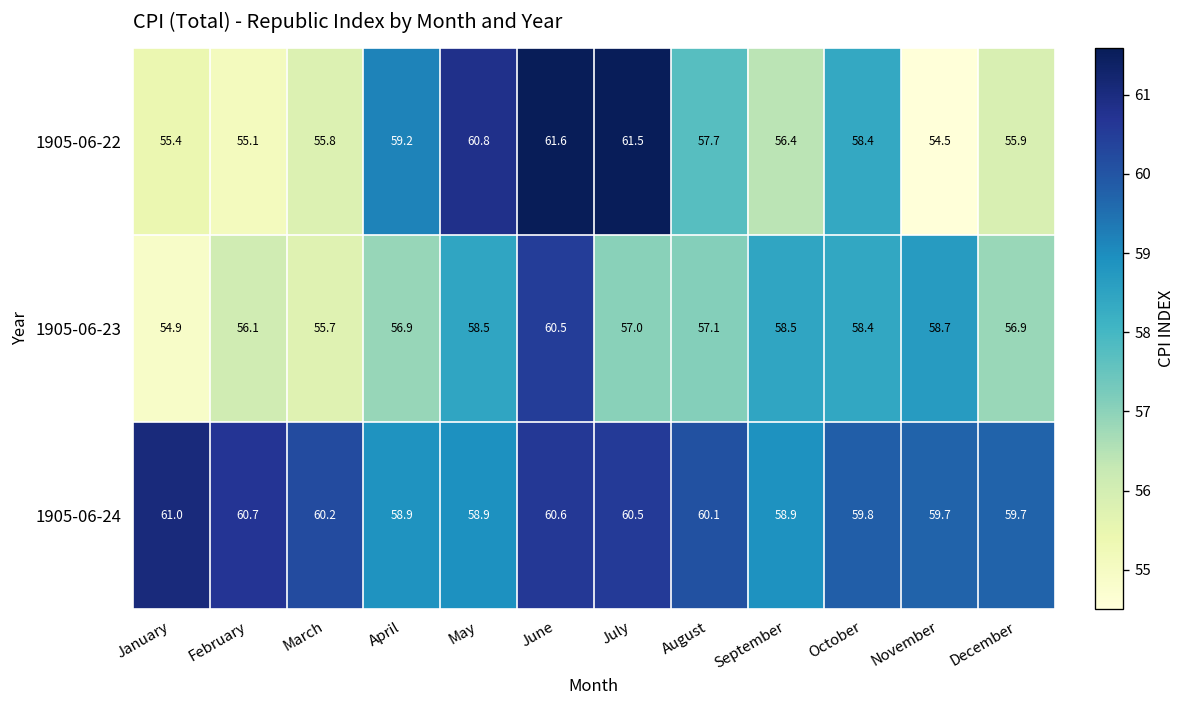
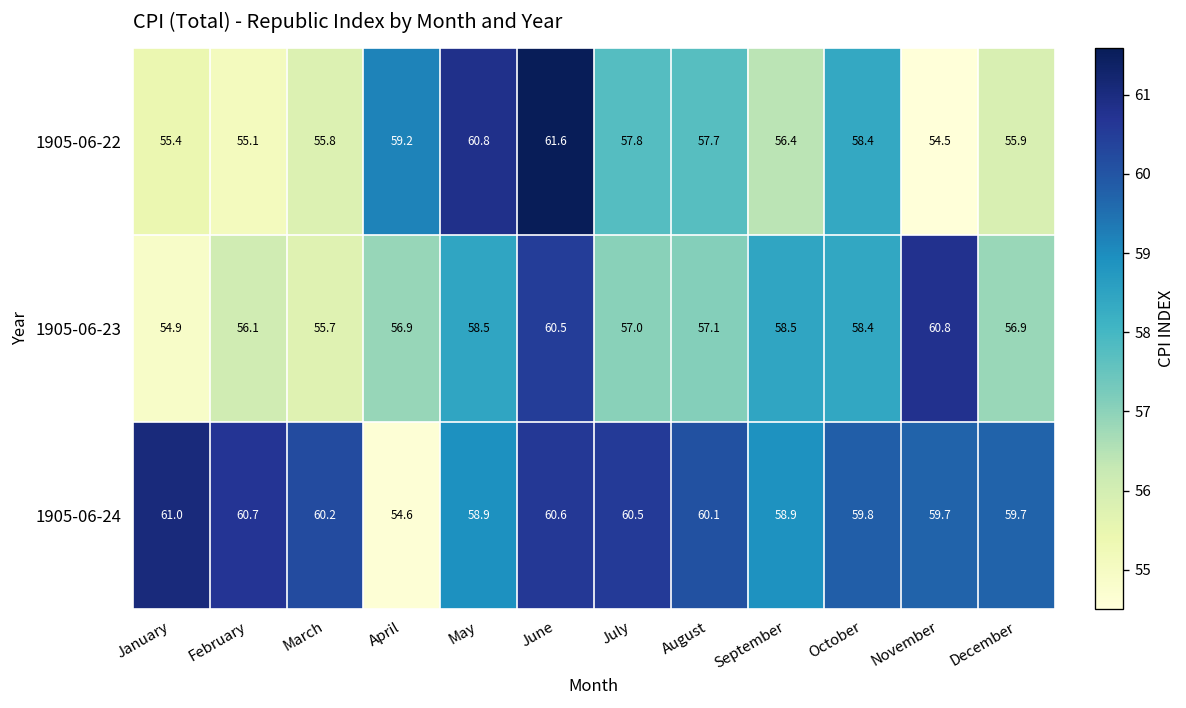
  {
    "1905-06-22": {
      "January": 55.4,
      "February": 55.1,
      "March": 55.8,
      "April": 59.2,
      "May": 60.8,
      "June": 61.6,
-     "July": 61.5,
+     "July": 57.8,
      "August": 57.7,
      "September": 56.4,
      "October": 58.4,
      "November": 54.5,
      "December": 55.9
    },
    "1905-06-23": {
      "January": 54.9,
      "February": 56.1,
      "March": 55.7,
      "April": 56.9,
      "May": 58.5,
      "June": 60.5,
      "July": 57.0,
      "August": 57.1,
      "September": 58.5,
      "October": 58.4,
-     "November": 58.7,
+     "November": 60.8,
      "December": 56.9
    },
    "1905-06-24": {
      "January": 61.0,
      "February": 60.7,
      "March": 60.2,
-     "April": 58.9,
+     "April": 54.6,
      "May": 58.9,
      "June": 60.6,
      "July": 60.5,
      "August": 60.1,
      "September": 58.9,
      "October": 59.8,
      "November": 59.7,
      "December": 59.7
    }
  }
